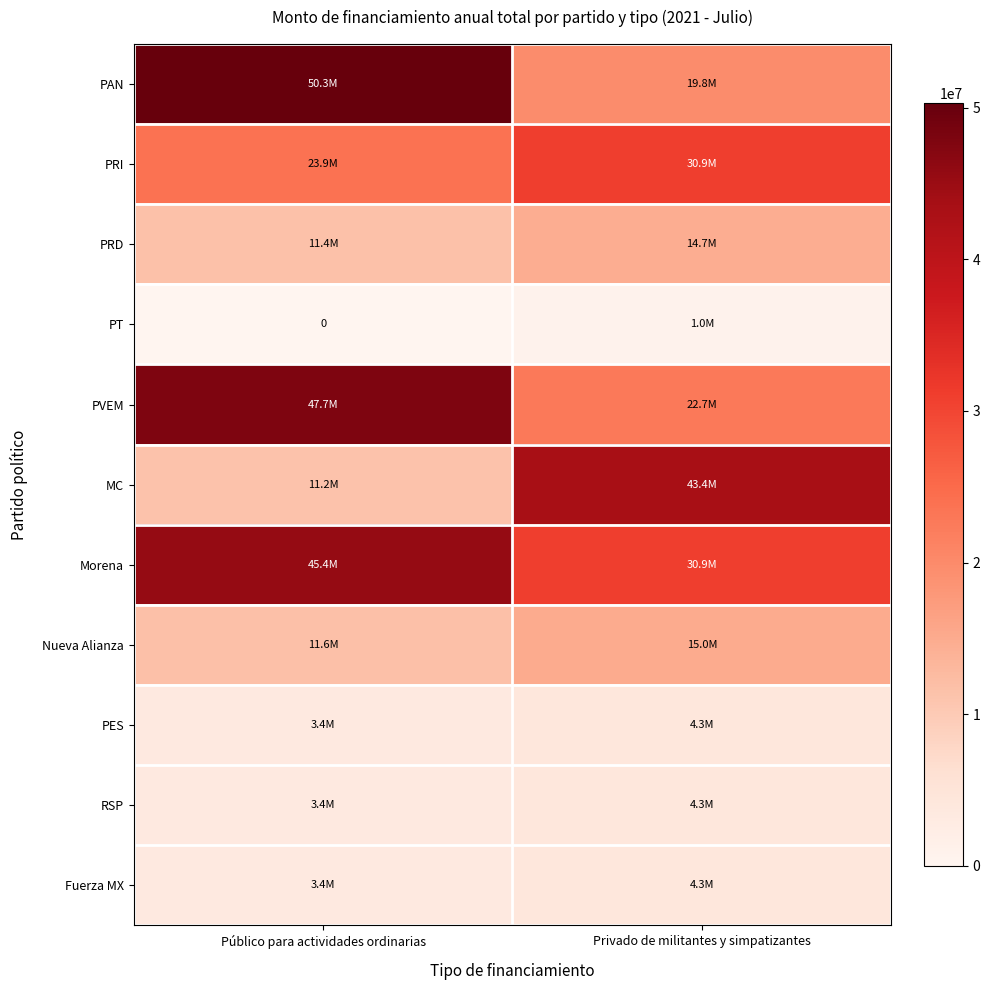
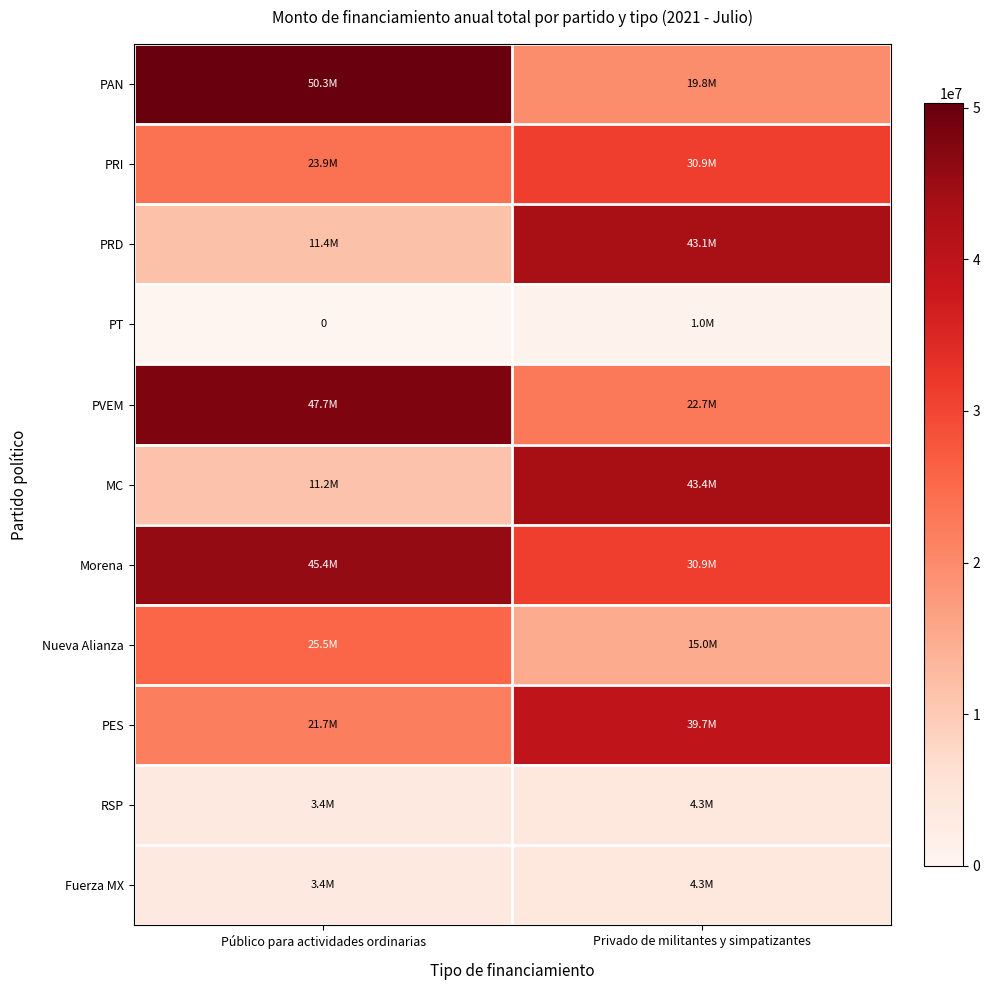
  {
    "PAN": {
      "Público para actividades ordinarias": "50.3M",
      "Privado de militantes y simpatizantes": "19.8M"
    },
    "PRI": {
      "Público para actividades ordinarias": "23.9M",
      "Privado de militantes y simpatizantes": "30.9M"
    },
    "PRD": {
      "Público para actividades ordinarias": "11.4M",
-     "Privado de militantes y simpatizantes": "14.7M"
+     "Privado de militantes y simpatizantes": "43.1M"
    },
    "PT": {
      "Público para actividades ordinarias": "0",
      "Privado de militantes y simpatizantes": "1.0M"
    },
    "PVEM": {
      "Público para actividades ordinarias": "47.7M",
      "Privado de militantes y simpatizantes": "22.7M"
    },
    "MC": {
      "Público para actividades ordinarias": "11.2M",
      "Privado de militantes y simpatizantes": "43.4M"
    },
    "Morena": {
      "Público para actividades ordinarias": "45.4M",
      "Privado de militantes y simpatizantes": "30.9M"
    },
    "Nueva Alianza": {
-     "Público para actividades ordinarias": "11.6M",
+     "Público para actividades ordinarias": "25.5M",
      "Privado de militantes y simpatizantes": "15.0M"
    },
    "PES": {
-     "Público para actividades ordinarias": "3.4M",
-     "Privado de militantes y simpatizantes": "4.3M"
+     "Público para actividades ordinarias": "21.7M",
+     "Privado de militantes y simpatizantes": "39.7M"
    },
    "RSP": {
      "Público para actividades ordinarias": "3.4M",
      "Privado de militantes y simpatizantes": "4.3M"
    },
    "Fuerza MX": {
      "Público para actividades ordinarias": "3.4M",
      "Privado de militantes y simpatizantes": "4.3M"
    }
  }
